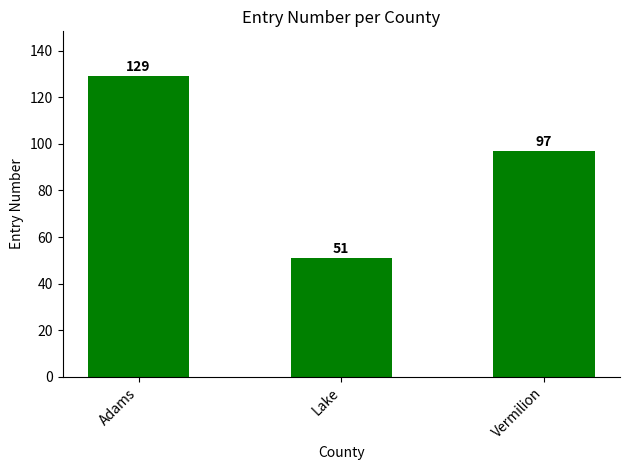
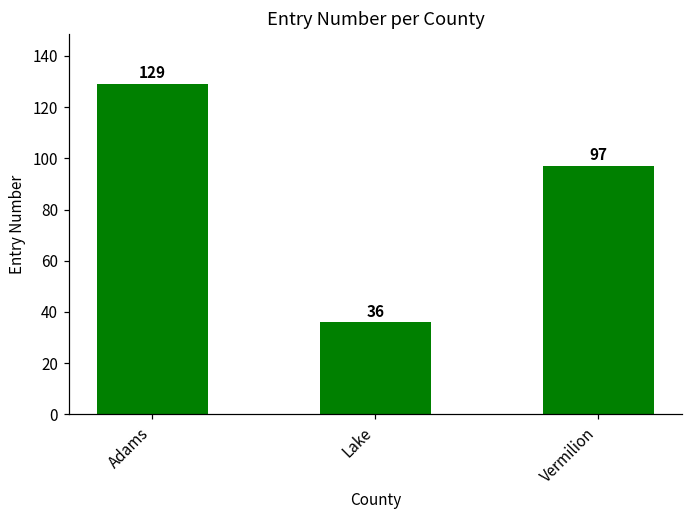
  {
    "Adams": 129,
-   "Lake": 51,
+   "Lake": 36,
    "Vermilion": 97
  }
